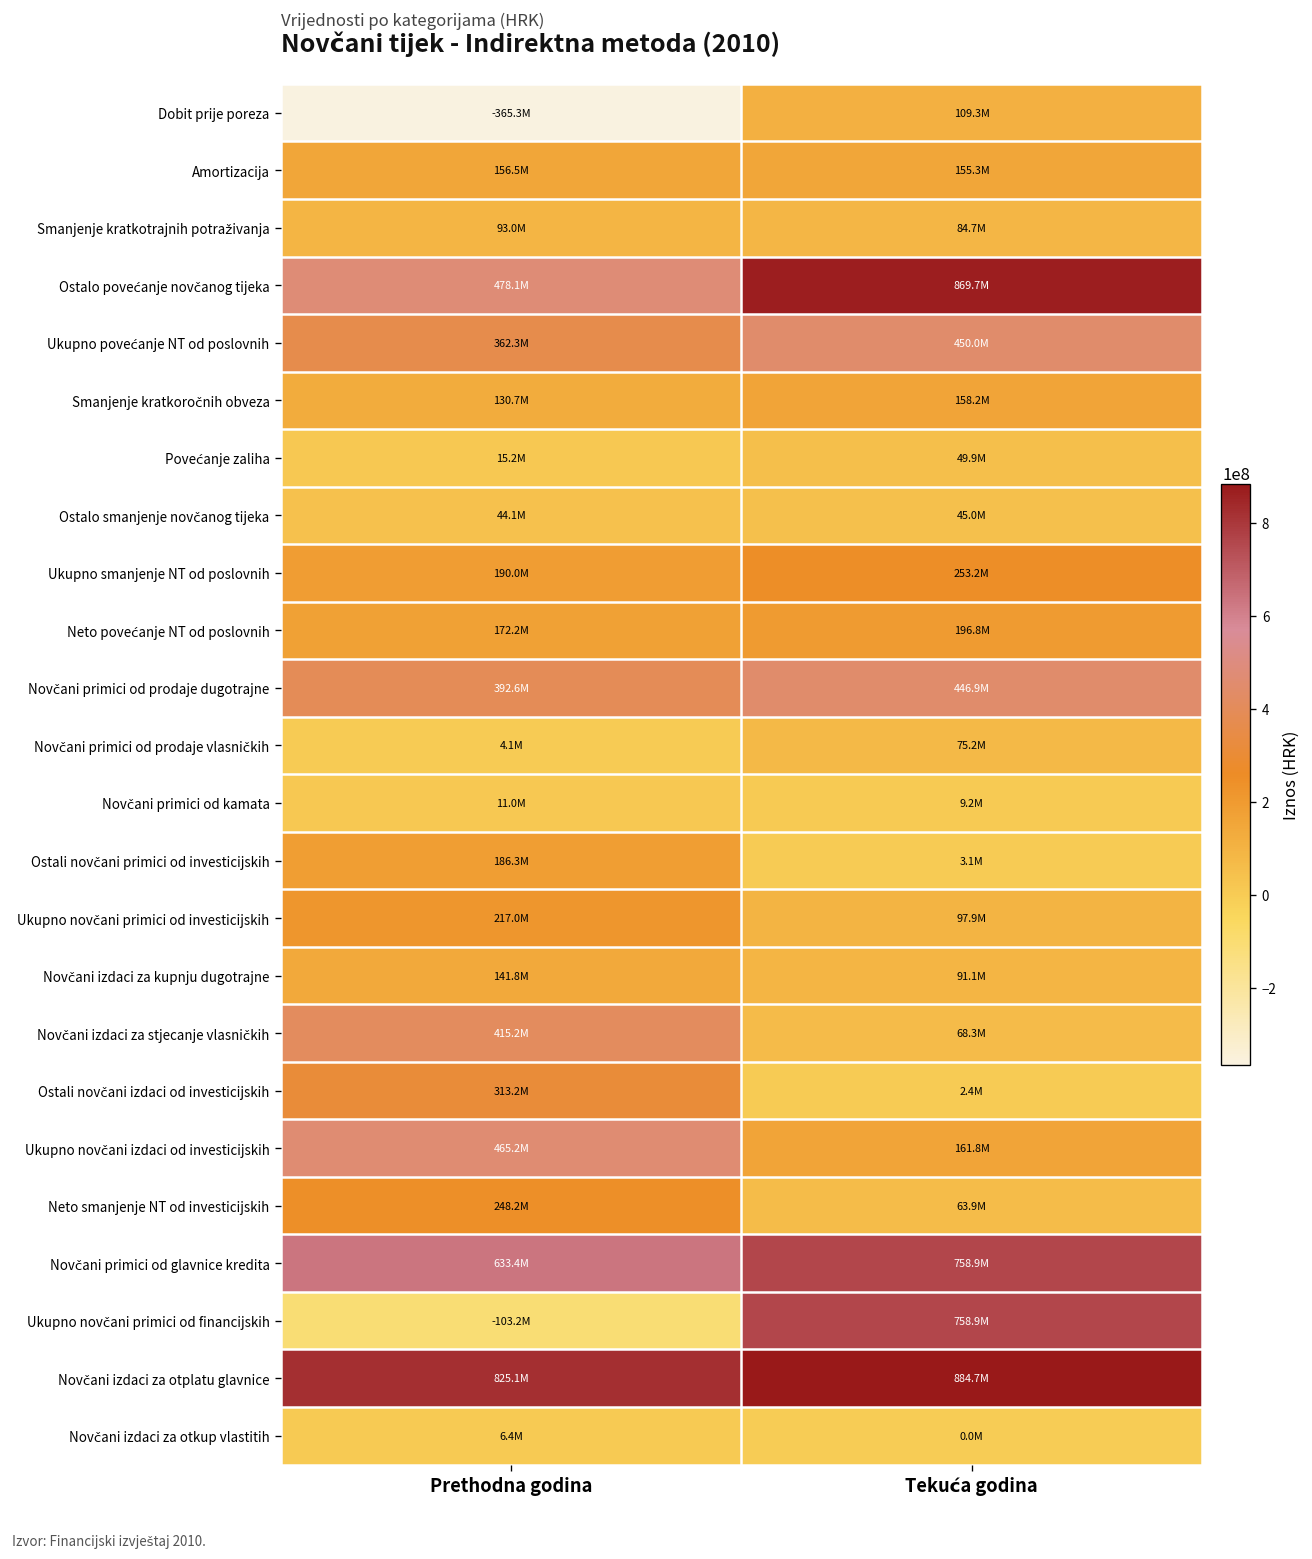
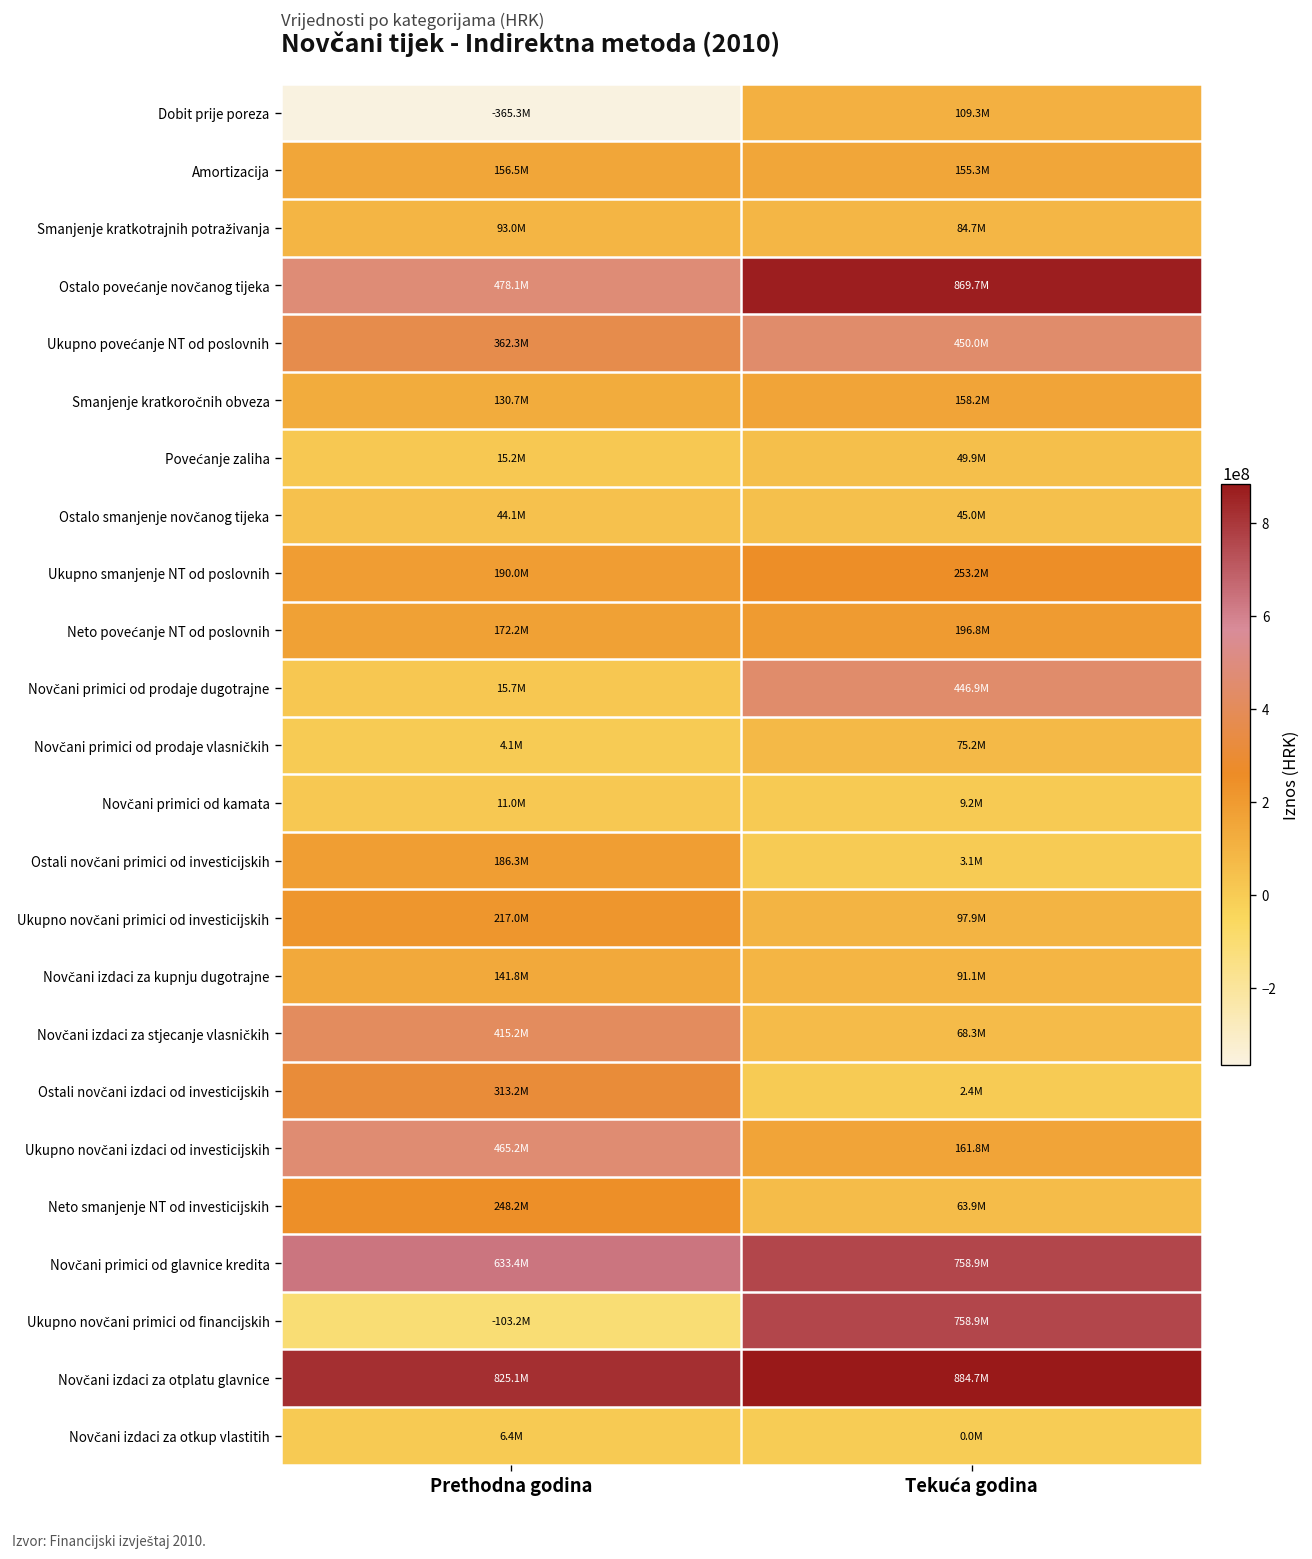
  {
    "Dobit prije poreza": {
      "Prethodna godina": "-365.3M",
      "Tekuća godina": "109.3M"
    },
    "Amortizacija": {
      "Prethodna godina": "156.5M",
      "Tekuća godina": "155.3M"
    },
    "Smanjenje kratkotrajnih potraživanja": {
      "Prethodna godina": "93.0M",
      "Tekuća godina": "84.7M"
    },
    "Ostalo povećanje novčanog tijeka": {
      "Prethodna godina": "478.1M",
      "Tekuća godina": "869.7M"
    },
    "Ukupno povećanje NT od poslovnih": {
      "Prethodna godina": "362.3M",
      "Tekuća godina": "450.0M"
    },
    "Smanjenje kratkoročnih obveza": {
      "Prethodna godina": "130.7M",
      "Tekuća godina": "158.2M"
    },
    "Povećanje zaliha": {
      "Prethodna godina": "15.2M",
      "Tekuća godina": "49.9M"
    },
    "Ostalo smanjenje novčanog tijeka": {
      "Prethodna godina": "44.1M",
      "Tekuća godina": "45.0M"
    },
    "Ukupno smanjenje NT od poslovnih": {
      "Prethodna godina": "190.0M",
      "Tekuća godina": "253.2M"
    },
    "Neto povećanje NT od poslovnih": {
      "Prethodna godina": "172.2M",
      "Tekuća godina": "196.8M"
    },
    "Novčani primici od prodaje dugotrajne": {
-     "Prethodna godina": "392.6M",
+     "Prethodna godina": "15.7M",
      "Tekuća godina": "446.9M"
    },
    "Novčani primici od prodaje vlasničkih": {
      "Prethodna godina": "4.1M",
      "Tekuća godina": "75.2M"
    },
    "Novčani primici od kamata": {
      "Prethodna godina": "11.0M",
      "Tekuća godina": "9.2M"
    },
    "Ostali novčani primici od investicijskih": {
      "Prethodna godina": "186.3M",
      "Tekuća godina": "3.1M"
    },
    "Ukupno novčani primici od investicijskih": {
      "Prethodna godina": "217.0M",
      "Tekuća godina": "97.9M"
    },
    "Novčani izdaci za kupnju dugotrajne": {
      "Prethodna godina": "141.8M",
      "Tekuća godina": "91.1M"
    },
    "Novčani izdaci za stjecanje vlasničkih": {
      "Prethodna godina": "415.2M",
      "Tekuća godina": "68.3M"
    },
    "Ostali novčani izdaci od investicijskih": {
      "Prethodna godina": "313.2M",
      "Tekuća godina": "2.4M"
    },
    "Ukupno novčani izdaci od investicijskih": {
      "Prethodna godina": "465.2M",
      "Tekuća godina": "161.8M"
    },
    "Neto smanjenje NT od investicijskih": {
      "Prethodna godina": "248.2M",
      "Tekuća godina": "63.9M"
    },
    "Novčani primici od glavnice kredita": {
      "Prethodna godina": "633.4M",
      "Tekuća godina": "758.9M"
    },
    "Ukupno novčani primici od financijskih": {
      "Prethodna godina": "-103.2M",
      "Tekuća godina": "758.9M"
    },
    "Novčani izdaci za otplatu glavnice": {
      "Prethodna godina": "825.1M",
      "Tekuća godina": "884.7M"
    },
    "Novčani izdaci za otkup vlastitih": {
      "Prethodna godina": "6.4M",
      "Tekuća godina": "0.0M"
    }
  }
